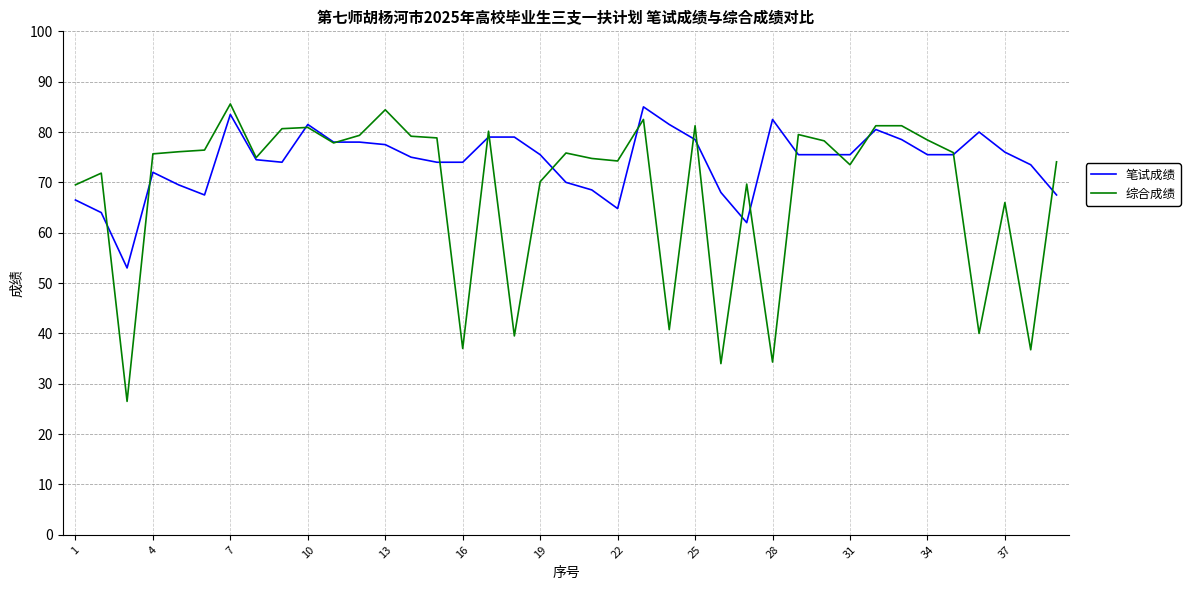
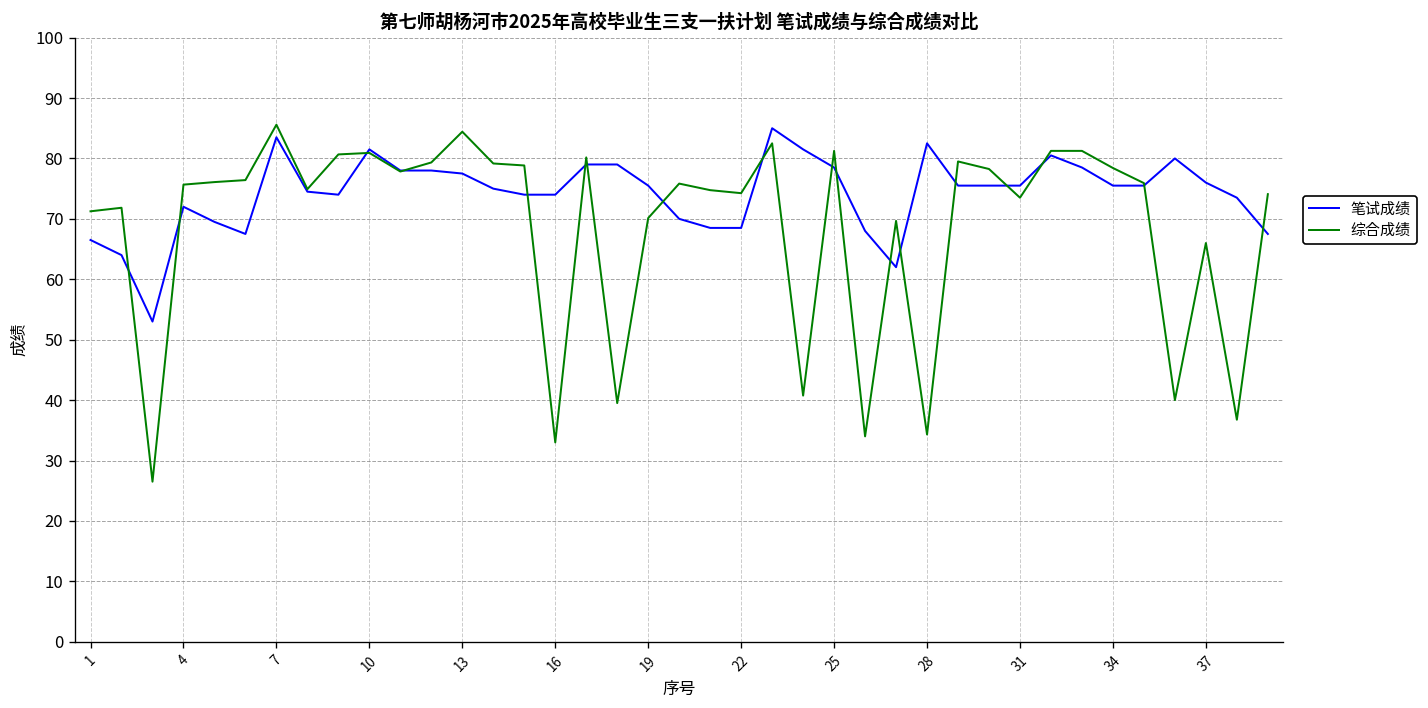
  {
    "笔试成绩": {
      "1": 67,
      "4": 72,
      "7": 84,
      "10": 82,
      "13": 78,
      "16": 74,
      "19": 76,
-     "22": 65,
+     "22": 69,
      "25": 79,
      "28": 83,
      "31": 76,
      "34": 76,
      "37": 76
    },
    "综合成绩": {
-     "1": 70,
+     "1": 71,
      "4": 76,
      "7": 86,
      "10": 81,
      "13": 84,
-     "16": 37,
+     "16": 33,
      "19": 70,
      "22": 74,
      "25": 81,
      "28": 34,
      "31": 74,
      "34": 78,
      "37": 66
    }
  }
